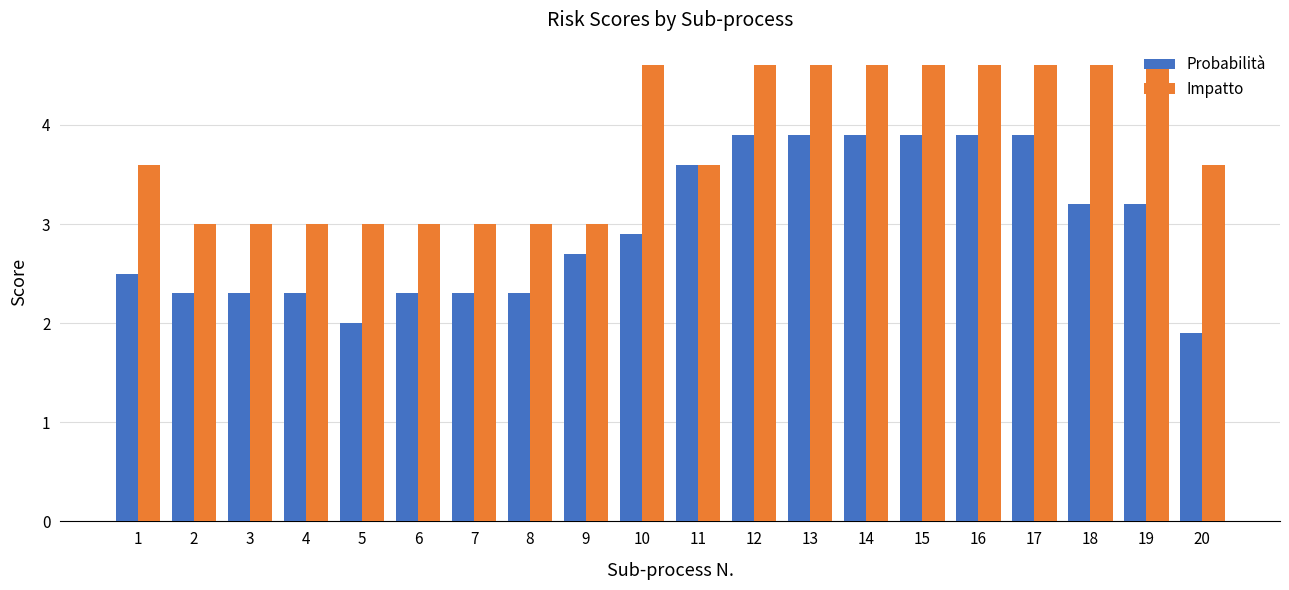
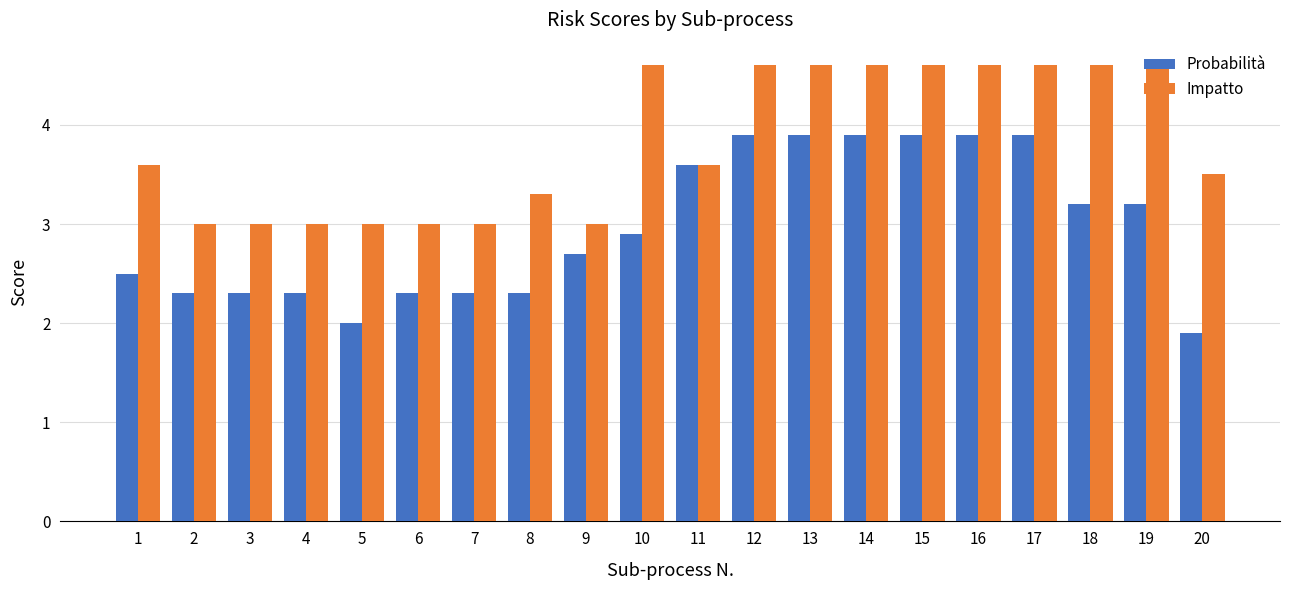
  {
    "Probabilità": {
      "1": 2.5,
      "2": 2.3,
      "3": 2.3,
      "4": 2.3,
      "5": 2.0,
      "6": 2.3,
      "7": 2.3,
      "8": 2.3,
      "9": 2.7,
      "10": 2.9,
      "11": 3.6,
      "12": 3.9,
      "13": 3.9,
      "14": 3.9,
      "15": 3.9,
      "16": 3.9,
      "17": 3.9,
      "18": 3.2,
      "19": 3.2,
      "20": 1.9
    },
    "Impatto": {
      "1": 3.6,
      "2": 3.0,
      "3": 3.0,
      "4": 3.0,
      "5": 3.0,
      "6": 3.0,
      "7": 3.0,
-     "8": 3.0,
+     "8": 3.3,
      "9": 3.0,
      "10": 4.6,
      "11": 3.6,
      "12": 4.6,
      "13": 4.6,
      "14": 4.6,
      "15": 4.6,
      "16": 4.6,
      "17": 4.6,
      "18": 4.6,
      "19": 4.6,
-     "20": 3.6
+     "20": 3.5
    }
  }
